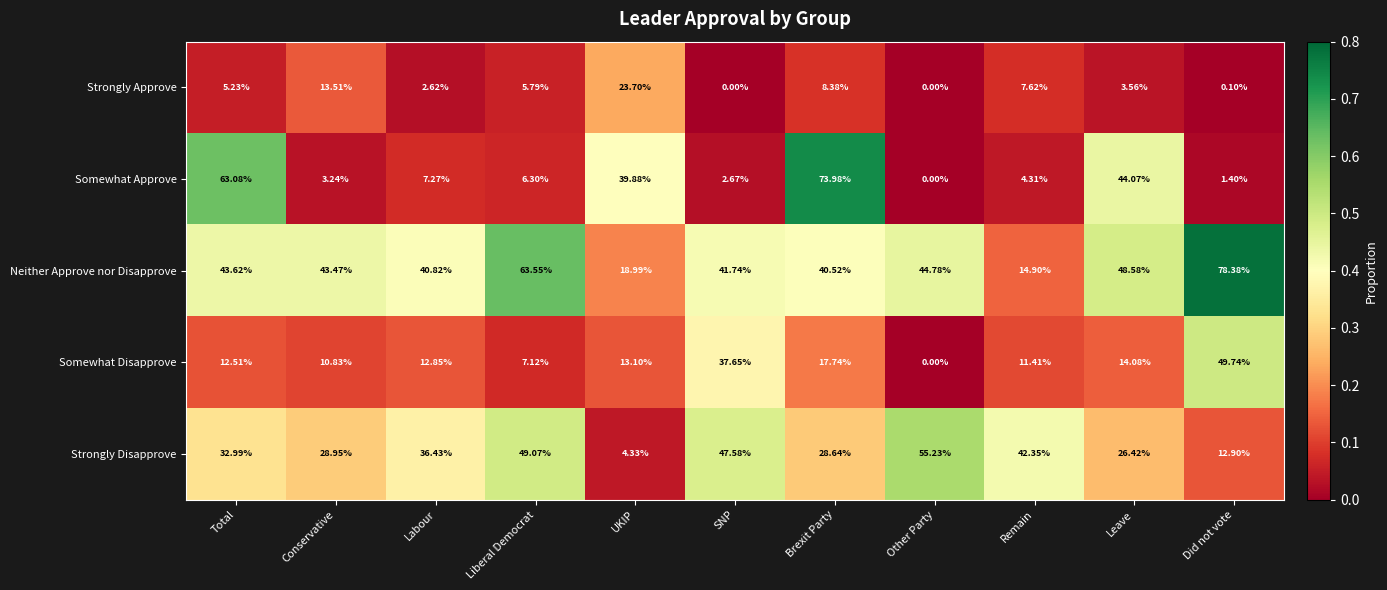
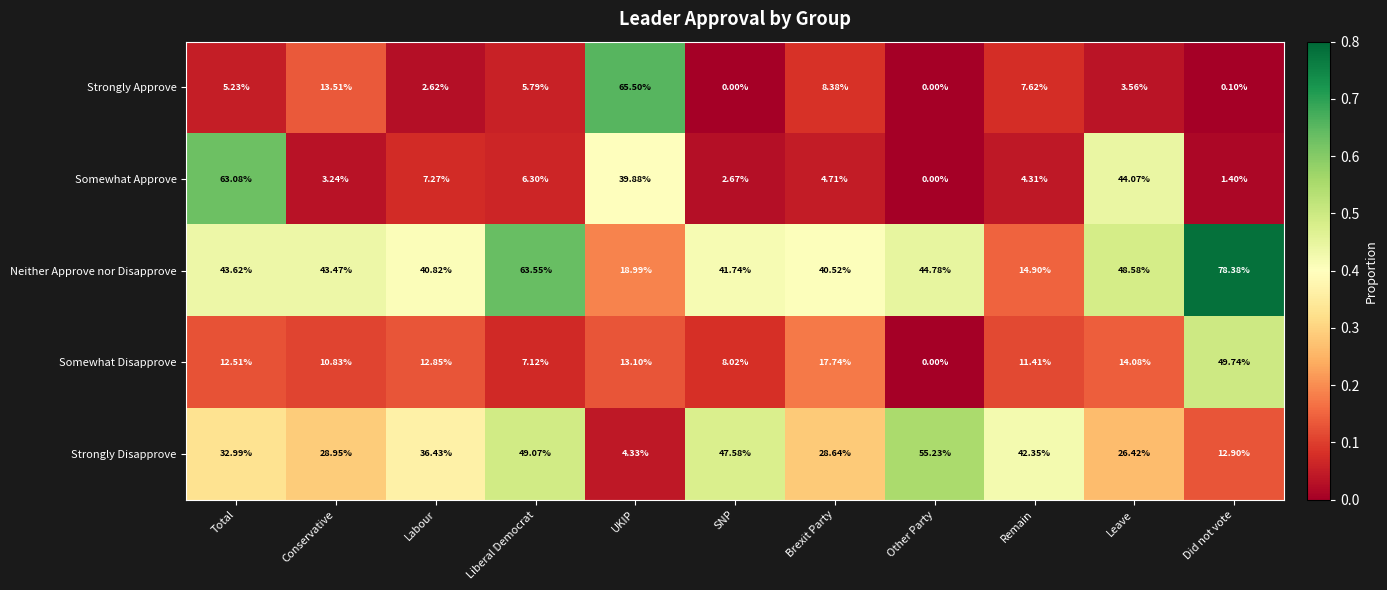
  {
    "Strongly Approve": {
      "Total": "5.23%",
      "Conservative": "13.51%",
      "Labour": "2.62%",
      "Liberal Democrat": "5.79%",
-     "UKIP": "23.70%",
+     "UKIP": "65.50%",
      "SNP": "0.00%",
      "Brexit Party": "8.38%",
      "Other Party": "0.00%",
      "Remain": "7.62%",
      "Leave": "3.56%",
      "Did not vote": "0.10%"
    },
    "Somewhat Approve": {
      "Total": "63.08%",
      "Conservative": "3.24%",
      "Labour": "7.27%",
      "Liberal Democrat": "6.30%",
      "UKIP": "39.88%",
      "SNP": "2.67%",
-     "Brexit Party": "73.98%",
+     "Brexit Party": "4.71%",
      "Other Party": "0.00%",
      "Remain": "4.31%",
      "Leave": "44.07%",
      "Did not vote": "1.40%"
    },
    "Neither Approve nor Disapprove": {
      "Total": "43.62%",
      "Conservative": "43.47%",
      "Labour": "40.82%",
      "Liberal Democrat": "63.55%",
      "UKIP": "18.99%",
      "SNP": "41.74%",
      "Brexit Party": "40.52%",
      "Other Party": "44.78%",
      "Remain": "14.90%",
      "Leave": "48.58%",
      "Did not vote": "78.38%"
    },
    "Somewhat Disapprove": {
      "Total": "12.51%",
      "Conservative": "10.83%",
      "Labour": "12.85%",
      "Liberal Democrat": "7.12%",
      "UKIP": "13.10%",
-     "SNP": "37.65%",
+     "SNP": "8.02%",
      "Brexit Party": "17.74%",
      "Other Party": "0.00%",
      "Remain": "11.41%",
      "Leave": "14.08%",
      "Did not vote": "49.74%"
    },
    "Strongly Disapprove": {
      "Total": "32.99%",
      "Conservative": "28.95%",
      "Labour": "36.43%",
      "Liberal Democrat": "49.07%",
      "UKIP": "4.33%",
      "SNP": "47.58%",
      "Brexit Party": "28.64%",
      "Other Party": "55.23%",
      "Remain": "42.35%",
      "Leave": "26.42%",
      "Did not vote": "12.90%"
    }
  }
